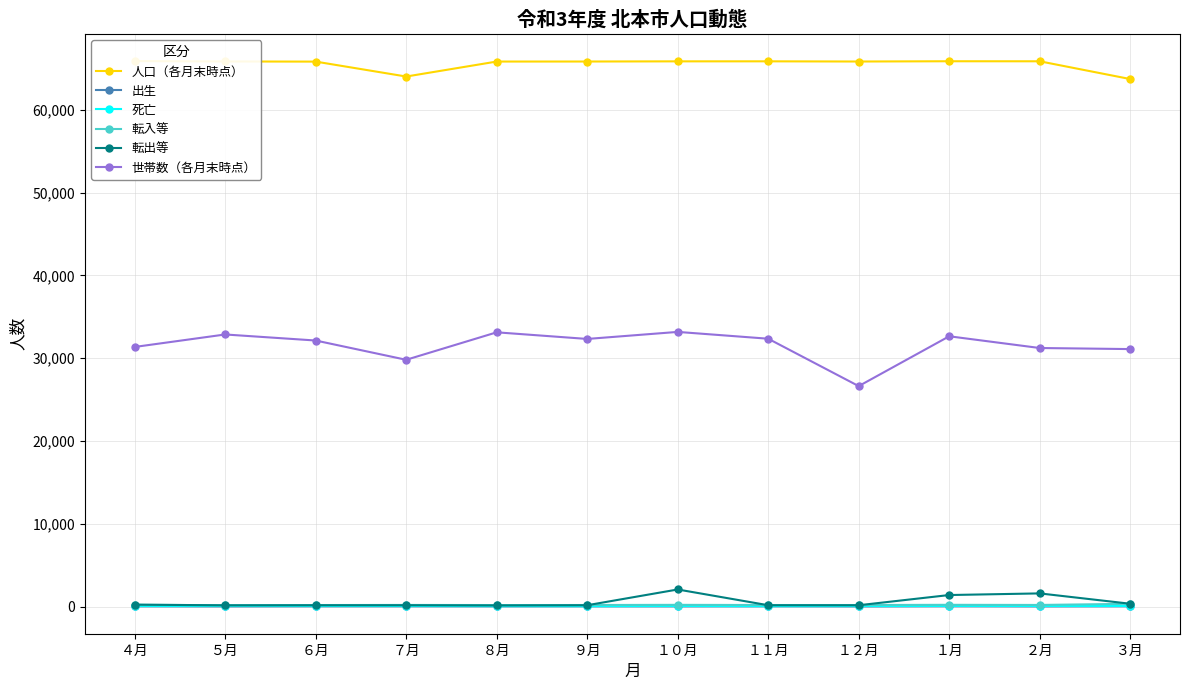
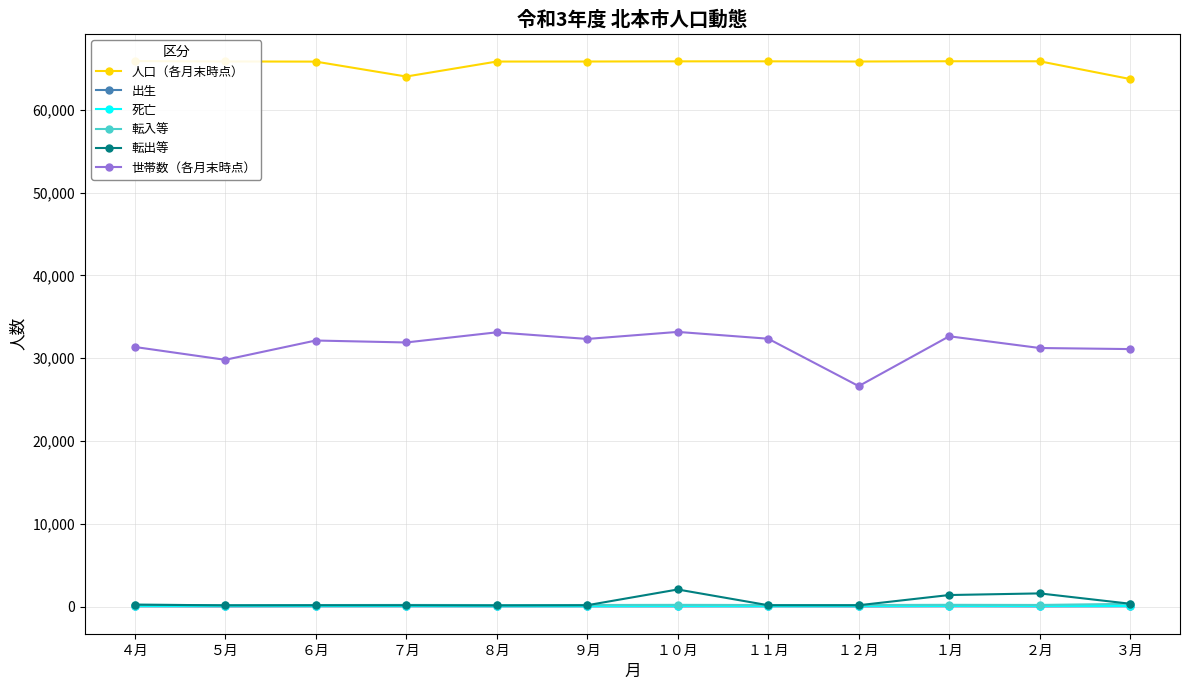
  {
    "人口（各月末時点）": {
      "６月": "66,000",
      "７月": "64,000",
      "８月": "66,000",
      "９月": "66,000",
      "１０月": "66,000",
      "１１月": "66,000",
      "１２月": "66,000",
      "１月": "66,000",
      "２月": "66,000",
      "３月": "64,000"
    },
    "転出等": {
      "１０月": "2,000",
      "１月": "1,000",
      "２月": "2,000"
    },
    "世帯数（各月末時点）": {
      "４月": "31,000",
-     "５月": "33,000",
+     "５月": "30,000",
      "６月": "32,000",
-     "７月": "30,000",
+     "７月": "32,000",
      "８月": "33,000",
      "９月": "32,000",
      "１０月": "33,000",
      "１１月": "32,000",
      "１２月": "27,000",
      "１月": "33,000",
      "２月": "31,000",
      "３月": "31,000"
    }
  }
